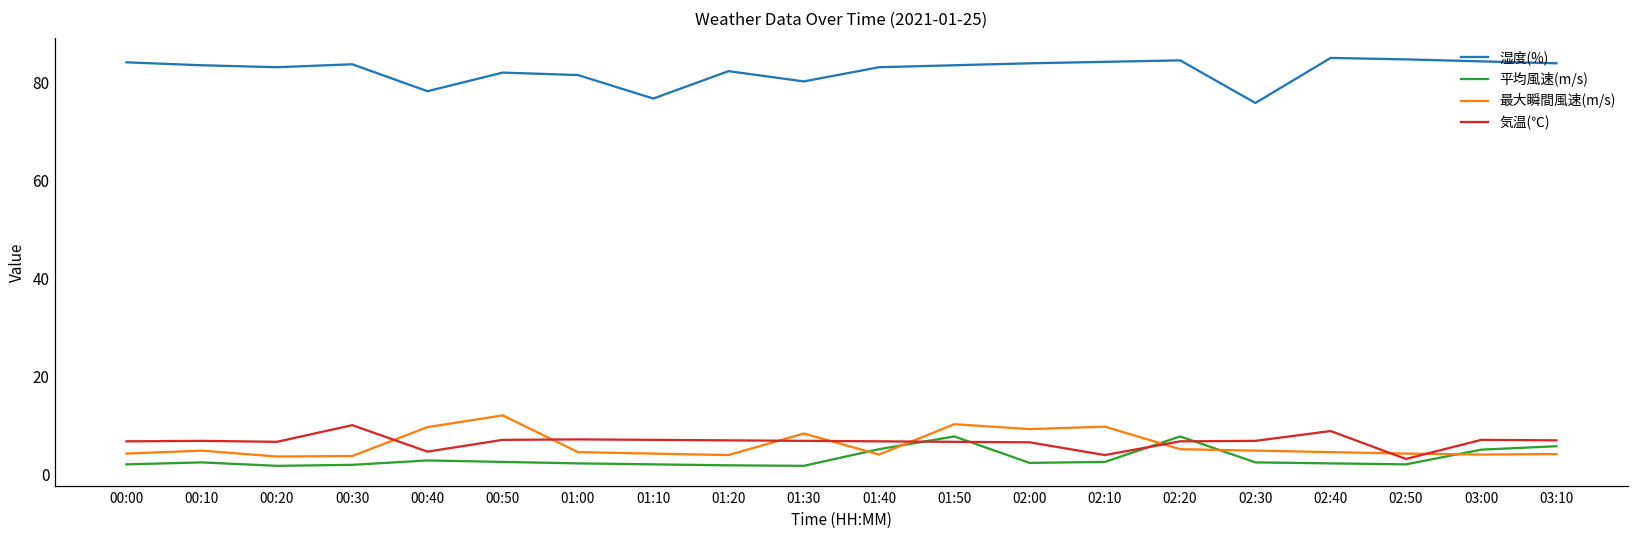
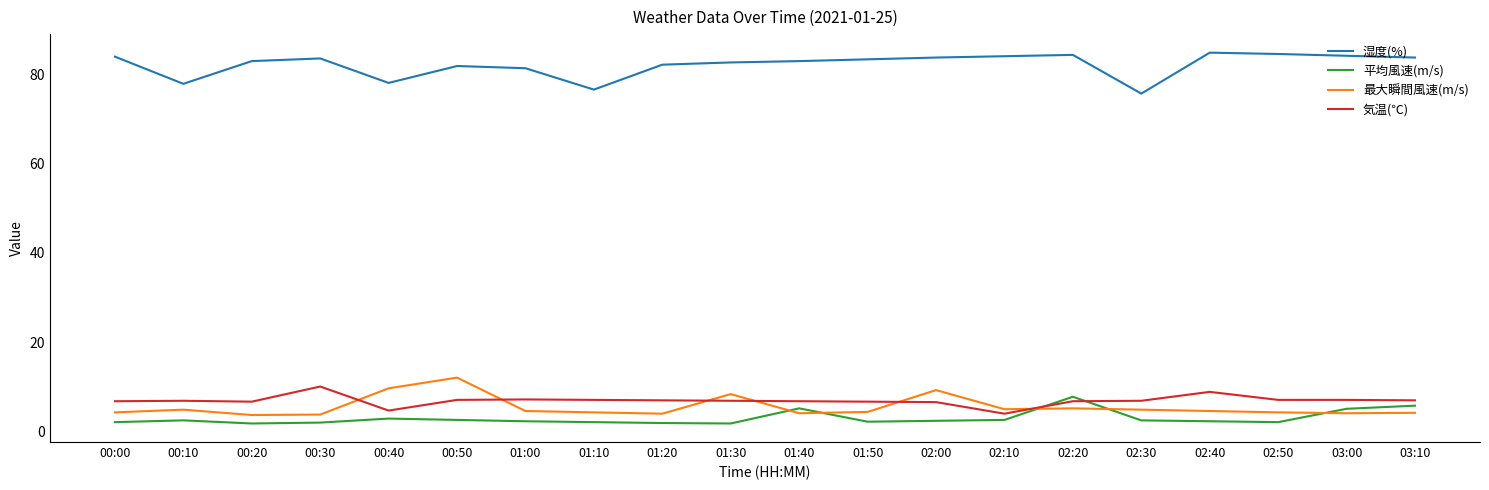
  {
    "湿度(%)": {
      "00:00": 84,
-     "00:10": 84,
+     "00:10": 78,
      "00:20": 83,
      "00:30": 84,
      "00:40": 78,
      "00:50": 82,
      "01:00": 82,
      "01:10": 77,
      "01:20": 82,
-     "01:30": 80,
+     "01:30": 83,
      "01:40": 83,
      "01:50": 84,
      "02:00": 84,
      "02:10": 84,
      "02:20": 85,
      "02:30": 76,
      "02:40": 85,
      "02:50": 85,
      "03:00": 84,
      "03:10": 84
    },
    "平均風速(m/s)": {
      "00:00": 2,
      "00:10": 2,
      "00:20": 2,
      "00:30": 2,
      "00:40": 3,
      "00:50": 3,
      "01:00": 2,
      "01:10": 2,
      "01:20": 2,
      "01:30": 2,
      "01:40": 5,
-     "01:50": 8,
+     "01:50": 2,
      "02:00": 2,
      "02:10": 3,
      "02:20": 8,
      "02:30": 2,
      "02:40": 2,
      "02:50": 2,
      "03:00": 5,
      "03:10": 6
    },
    "最大瞬間風速(m/s)": {
      "00:00": 4,
      "00:10": 5,
      "00:20": 4,
      "00:30": 4,
      "00:40": 10,
      "00:50": 12,
      "01:00": 5,
      "01:10": 4,
      "01:20": 4,
      "01:30": 8,
      "01:40": 4,
-     "01:50": 10,
+     "01:50": 4,
      "02:00": 9,
-     "02:10": 10,
+     "02:10": 5,
      "02:20": 5,
      "02:30": 5,
      "02:40": 5,
      "02:50": 4,
      "03:00": 4,
      "03:10": 4
    },
    "気温(℃)": {
      "00:00": 7,
      "00:10": 7,
      "00:20": 7,
      "00:30": 10,
      "00:40": 5,
      "00:50": 7,
      "01:00": 7,
      "01:10": 7,
      "01:20": 7,
      "01:30": 7,
      "01:40": 7,
      "01:50": 7,
      "02:00": 7,
      "02:10": 4,
      "02:20": 7,
      "02:30": 7,
      "02:40": 9,
-     "02:50": 3,
+     "02:50": 7,
      "03:00": 7,
      "03:10": 7
    }
  }
